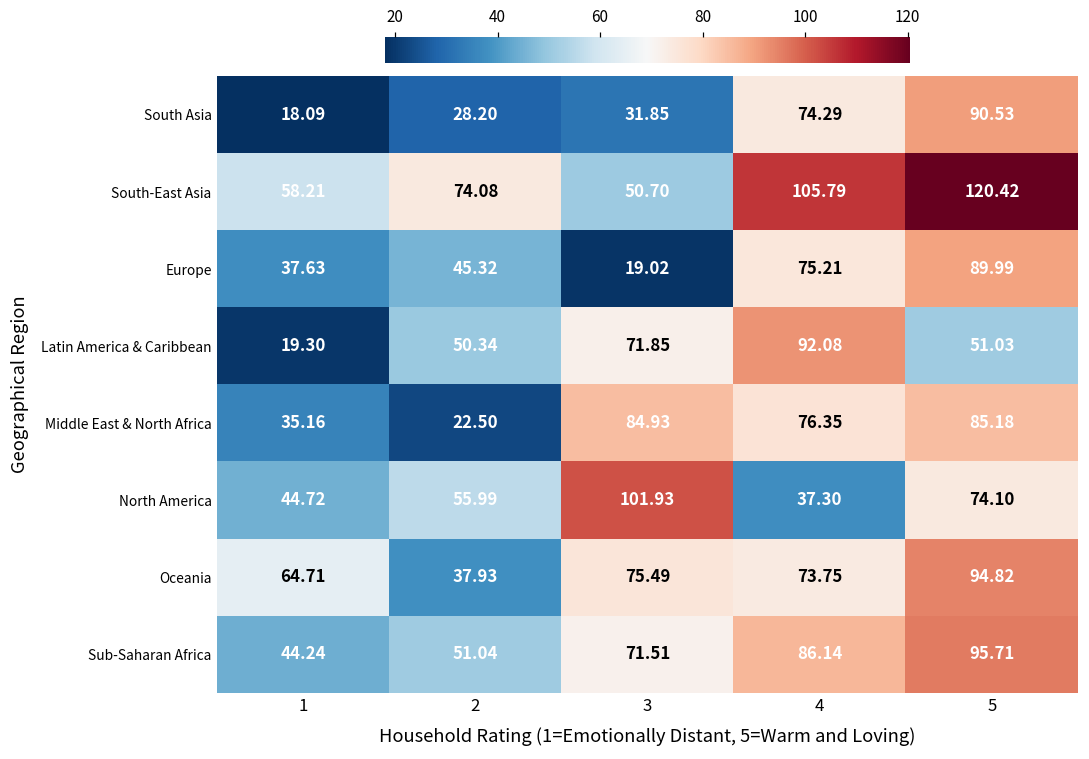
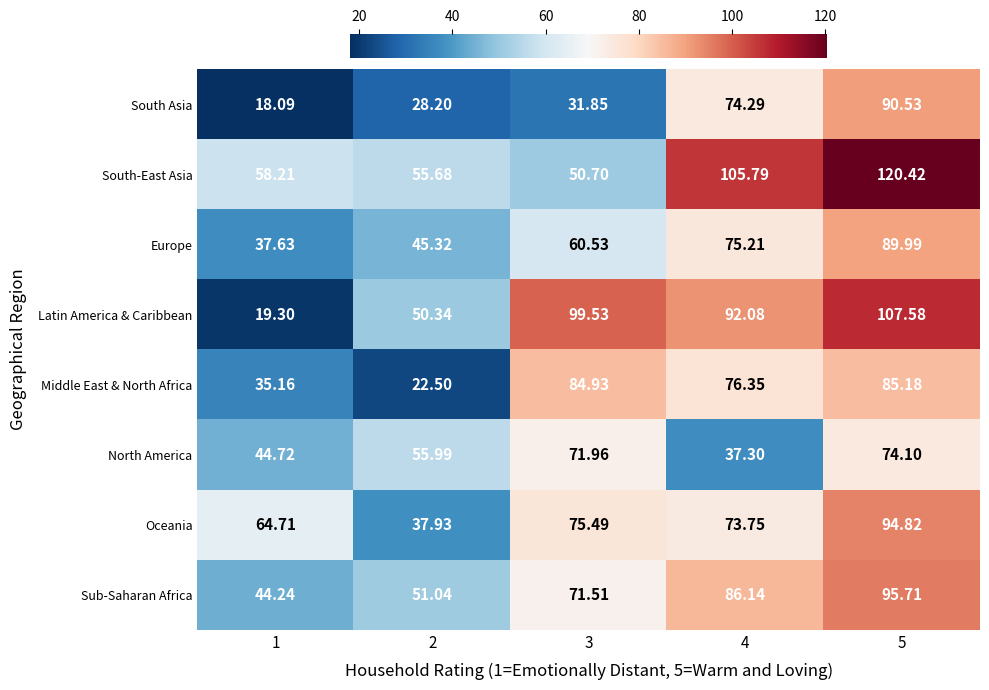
  {
    "South Asia": {
      "1": 18.09,
      "2": 28.20,
      "3": 31.85,
      "4": 74.29,
      "5": 90.53
    },
    "South-East Asia": {
      "1": 58.21,
-     "2": 74.08,
+     "2": 55.68,
      "3": 50.70,
      "4": 105.79,
      "5": 120.42
    },
    "Europe": {
      "1": 37.63,
      "2": 45.32,
-     "3": 19.02,
+     "3": 60.53,
      "4": 75.21,
      "5": 89.99
    },
    "Latin America & Caribbean": {
      "1": 19.30,
      "2": 50.34,
-     "3": 71.85,
+     "3": 99.53,
      "4": 92.08,
-     "5": 51.03
+     "5": 107.58
    },
    "Middle East & North Africa": {
      "1": 35.16,
      "2": 22.50,
      "3": 84.93,
      "4": 76.35,
      "5": 85.18
    },
    "North America": {
      "1": 44.72,
      "2": 55.99,
-     "3": 101.93,
+     "3": 71.96,
      "4": 37.30,
      "5": 74.10
    },
    "Oceania": {
      "1": 64.71,
      "2": 37.93,
      "3": 75.49,
      "4": 73.75,
      "5": 94.82
    },
    "Sub-Saharan Africa": {
      "1": 44.24,
      "2": 51.04,
      "3": 71.51,
      "4": 86.14,
      "5": 95.71
    }
  }
